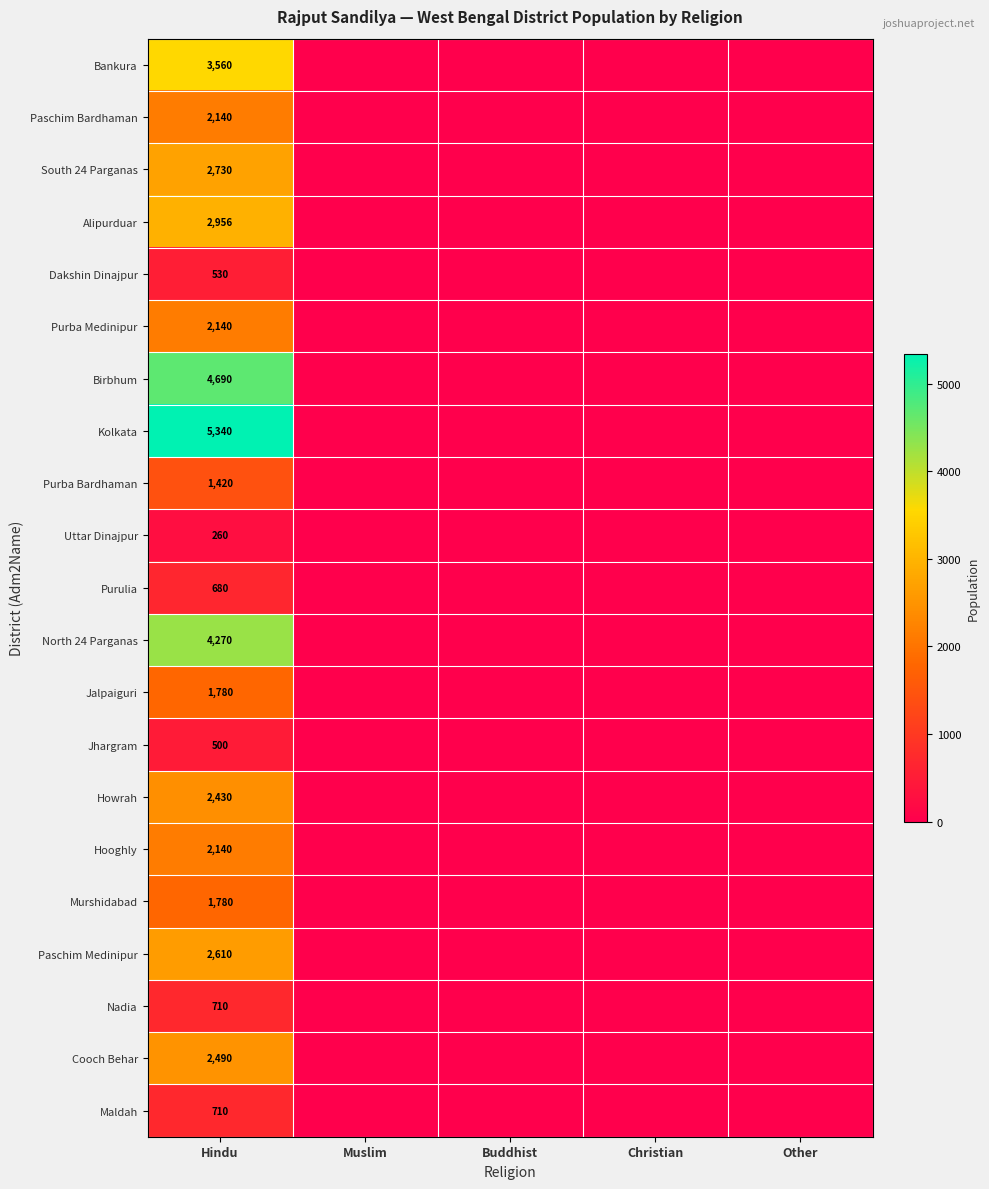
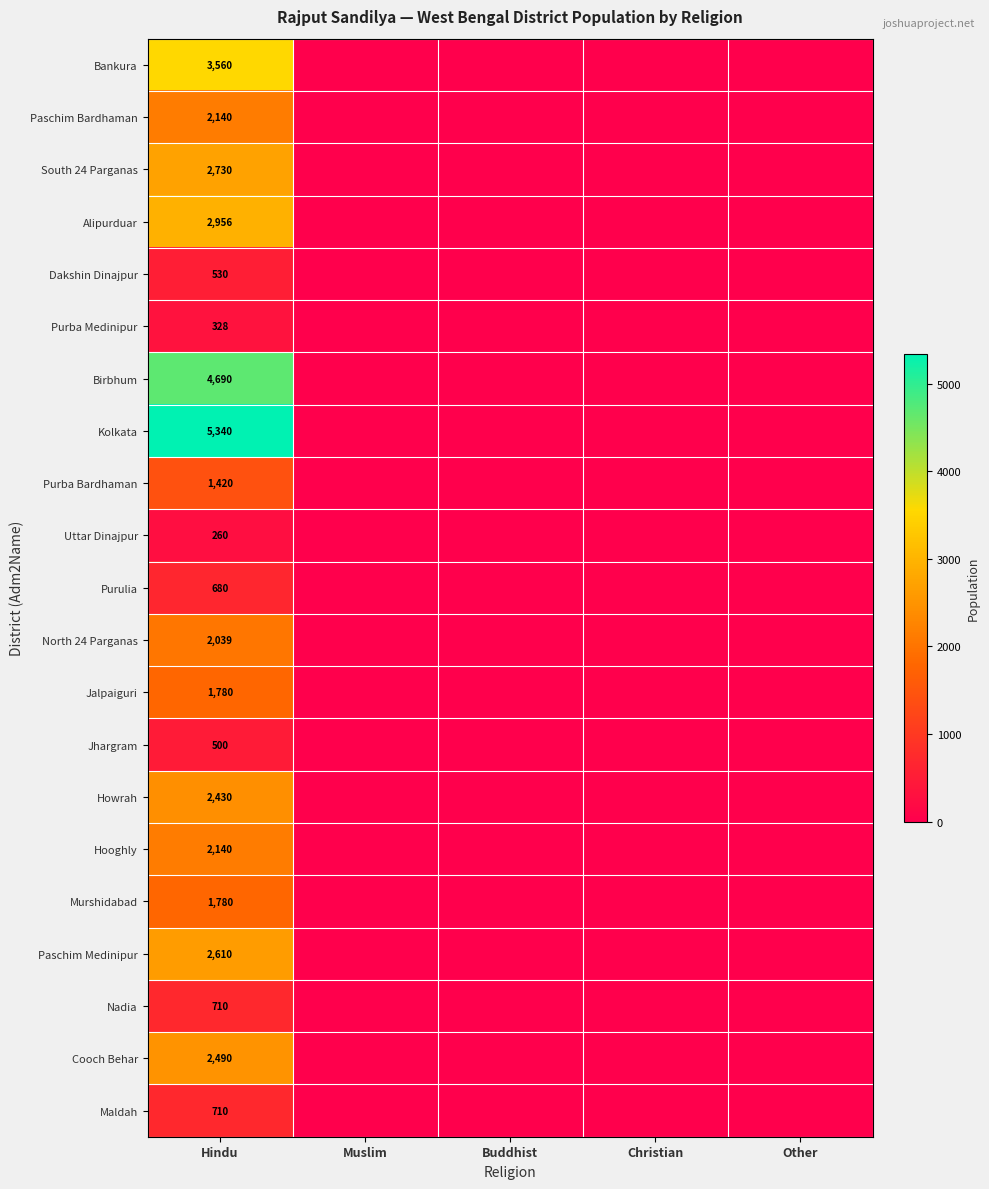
  {
    "Bankura": {
      "Hindu": "3,560"
    },
    "Paschim Bardhaman": {
      "Hindu": "2,140"
    },
    "South 24 Parganas": {
      "Hindu": "2,730"
    },
    "Alipurduar": {
      "Hindu": "2,956"
    },
    "Dakshin Dinajpur": {
      "Hindu": "530"
    },
    "Purba Medinipur": {
-     "Hindu": "2,140"
+     "Hindu": "328"
    },
    "Birbhum": {
      "Hindu": "4,690"
    },
    "Kolkata": {
      "Hindu": "5,340"
    },
    "Purba Bardhaman": {
      "Hindu": "1,420"
    },
    "Uttar Dinajpur": {
      "Hindu": "260"
    },
    "Purulia": {
      "Hindu": "680"
    },
    "North 24 Parganas": {
-     "Hindu": "4,270"
+     "Hindu": "2,039"
    },
    "Jalpaiguri": {
      "Hindu": "1,780"
    },
    "Jhargram": {
      "Hindu": "500"
    },
    "Howrah": {
      "Hindu": "2,430"
    },
    "Hooghly": {
      "Hindu": "2,140"
    },
    "Murshidabad": {
      "Hindu": "1,780"
    },
    "Paschim Medinipur": {
      "Hindu": "2,610"
    },
    "Nadia": {
      "Hindu": "710"
    },
    "Cooch Behar": {
      "Hindu": "2,490"
    },
    "Maldah": {
      "Hindu": "710"
    }
  }
